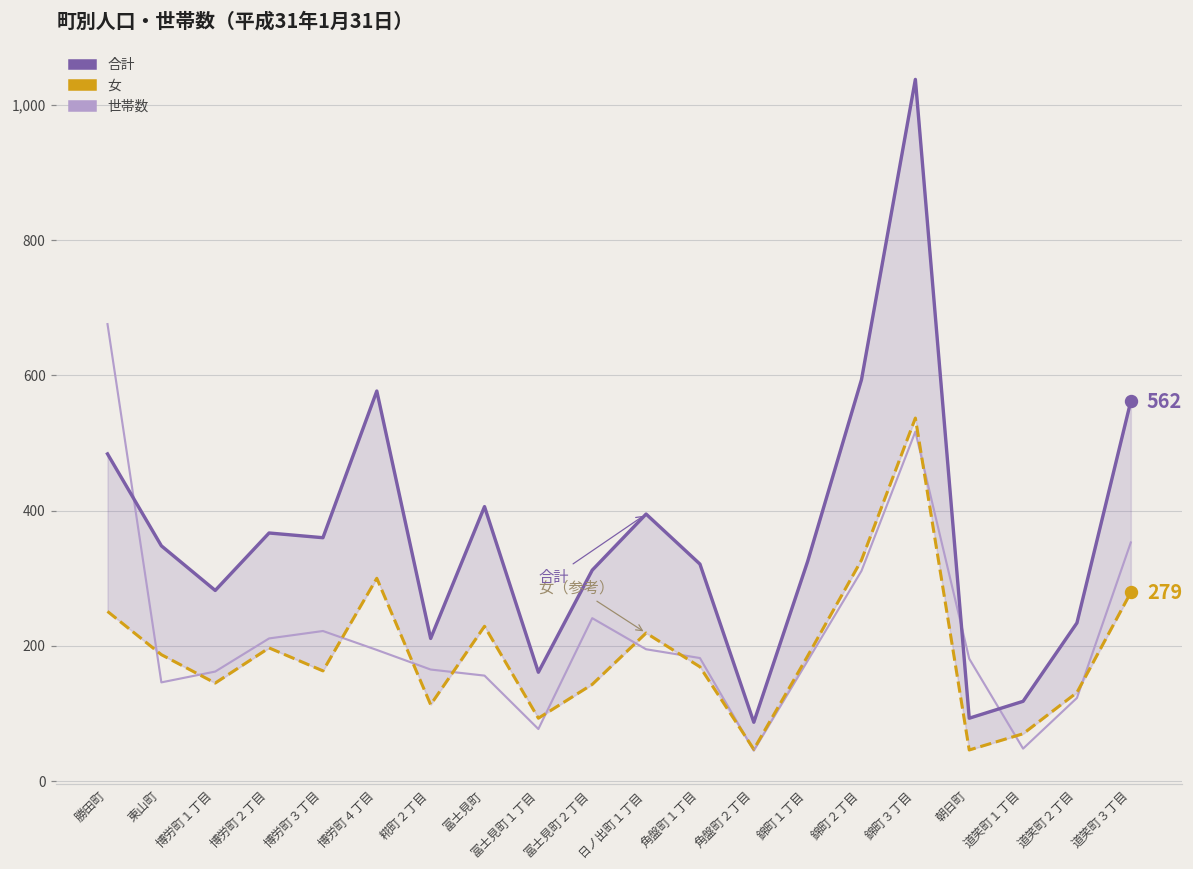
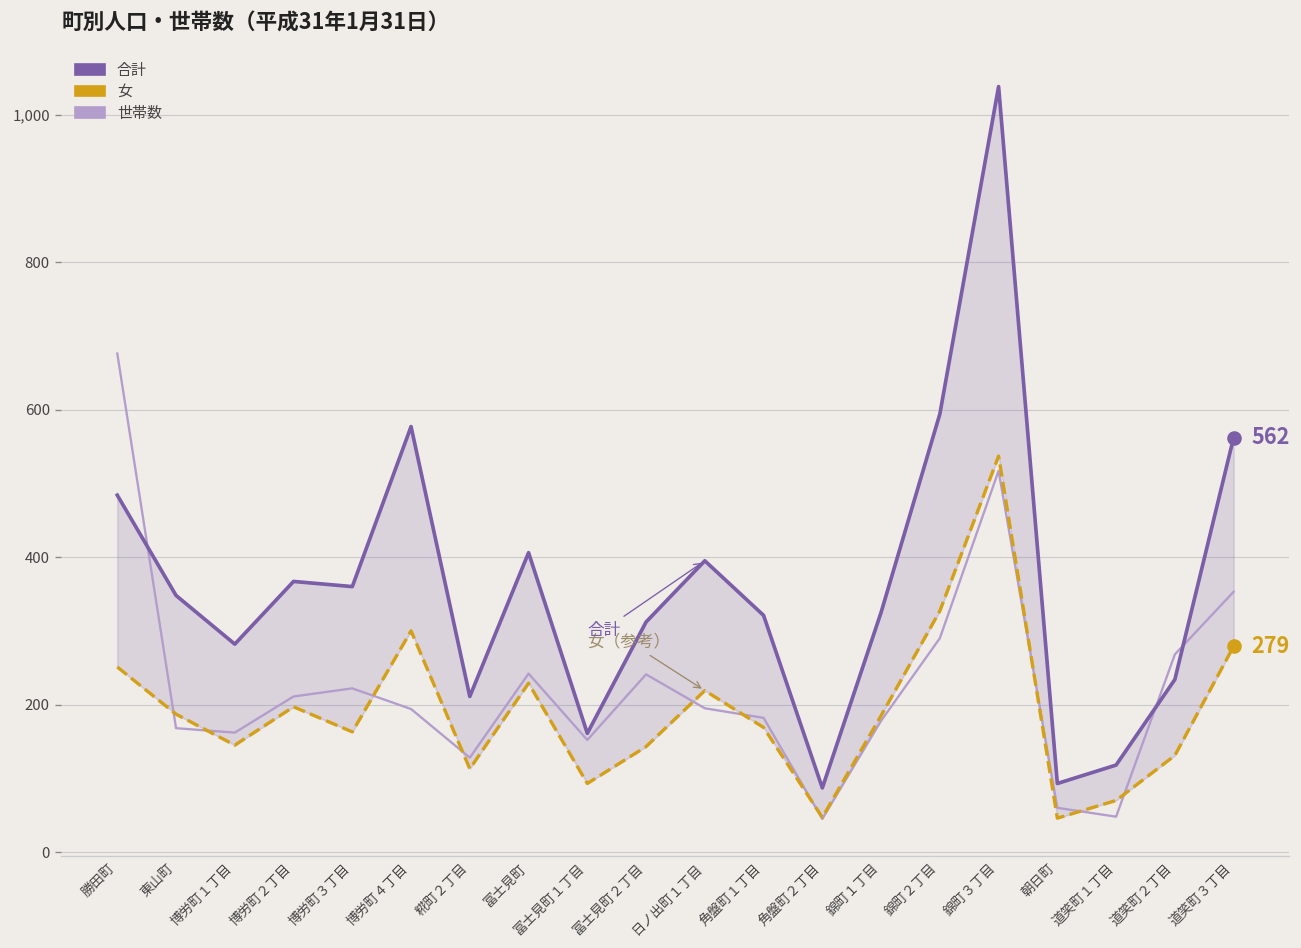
  {
    "世帯数": {
      "勝田町": 680,
-     "東山町": 150,
+     "東山町": 170,
      "博労町１丁目": 160,
      "博労町２丁目": 210,
      "博労町３丁目": 220,
      "博労町４丁目": 190,
-     "糀町２丁目": 170,
-     "冨士見町": 160,
-     "冨士見町１丁目": 80,
+     "糀町２丁目": 130,
+     "冨士見町": 240,
+     "冨士見町１丁目": 150,
      "冨士見町２丁目": 240,
      "日ノ出町１丁目": 200,
      "角盤町１丁目": 180,
      "錦町１丁目": 180,
-     "錦町２丁目": 310,
+     "錦町２丁目": 290,
      "錦町３丁目": 520,
-     "朝日町": 180,
+     "朝日町": 60,
      "道笑町１丁目": 50,
-     "道笑町２丁目": 120,
+     "道笑町２丁目": 270,
      "道笑町３丁目": 350
    }
  }
